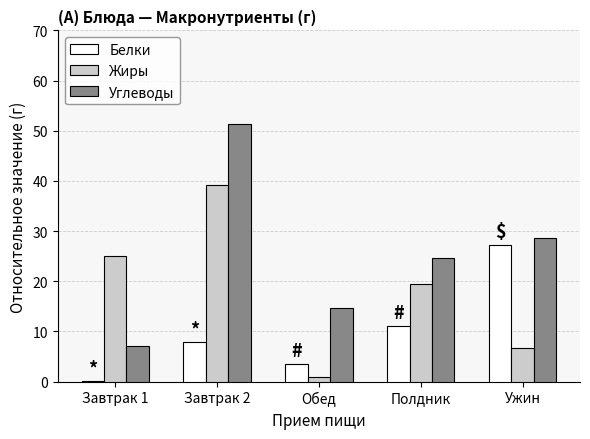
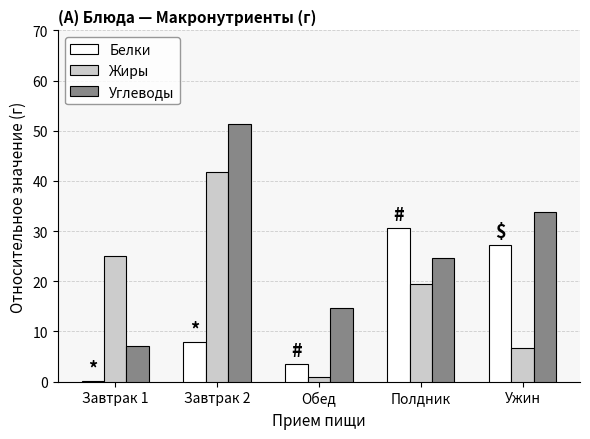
  {
    "Белки": {
      "Завтрак 2": 8,
      "Обед": 4,
-     "Полдник": 11,
+     "Полдник": 31,
      "Ужин": 27
    },
    "Жиры": {
      "Завтрак 1": 25,
-     "Завтрак 2": 39,
+     "Завтрак 2": 42,
      "Обед": 1,
      "Полдник": 20,
      "Ужин": 7
    },
    "Углеводы": {
      "Завтрак 1": 7,
      "Завтрак 2": 51,
      "Обед": 15,
      "Полдник": 25,
-     "Ужин": 29
+     "Ужин": 34
    }
  }
